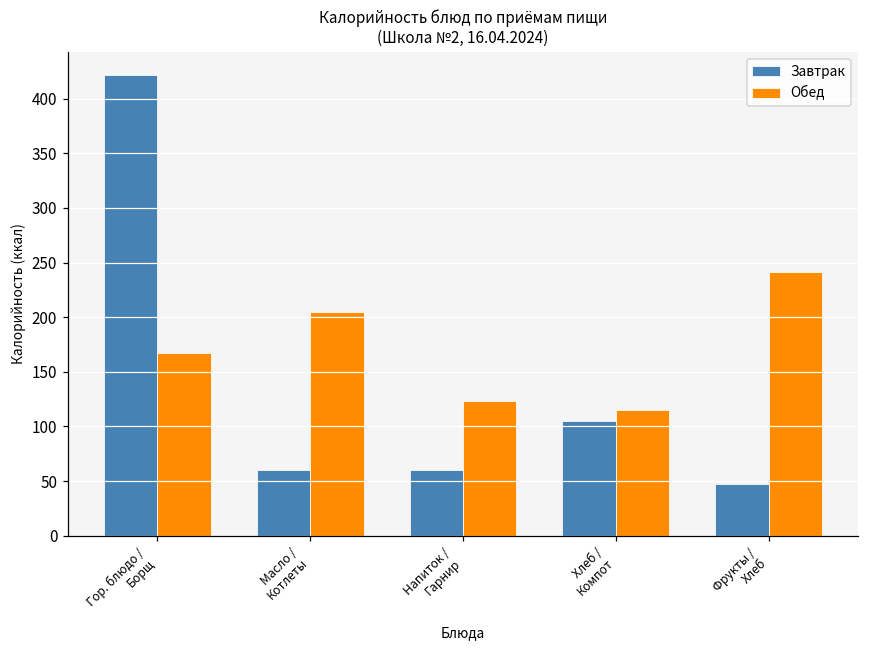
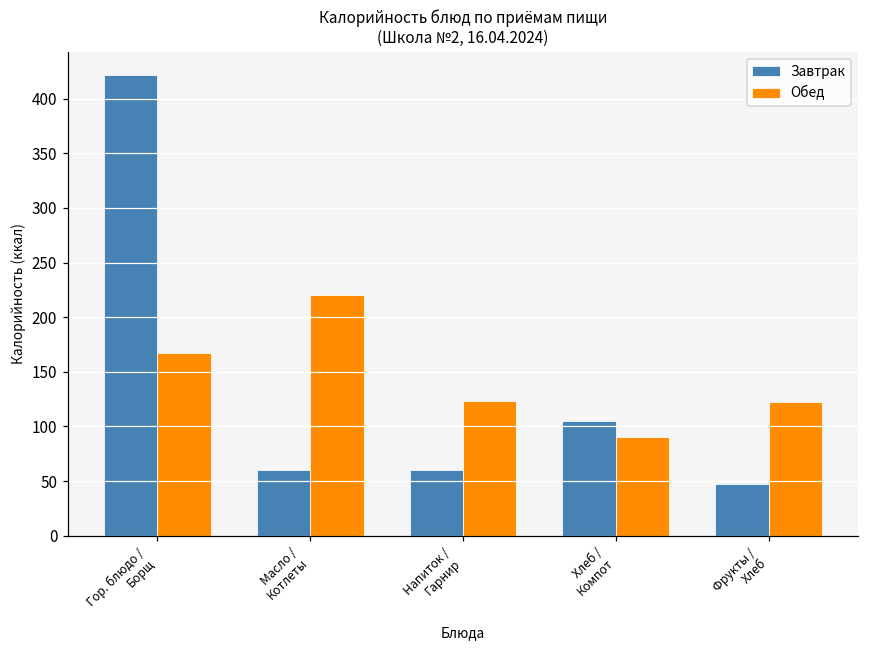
  {
    "Завтрак": {
      "Гор. блюдо / Борщ": 420,
      "Масло / Котлеты": 60,
      "Напиток / Гарнир": 60,
      "Хлеб / Компот": 100,
      "Фрукты / Хлеб": 50
    },
    "Обед": {
      "Гор. блюдо / Борщ": 170,
-     "Масло / Котлеты": 200,
+     "Масло / Котлеты": 220,
      "Напиток / Гарнир": 120,
-     "Хлеб / Компот": 120,
-     "Фрукты / Хлеб": 240
+     "Хлеб / Компот": 90,
+     "Фрукты / Хлеб": 120
    }
  }
